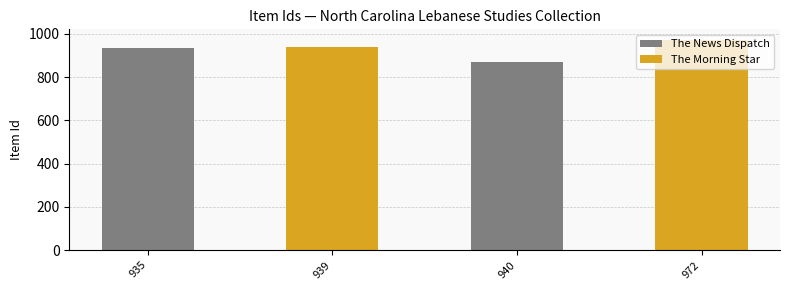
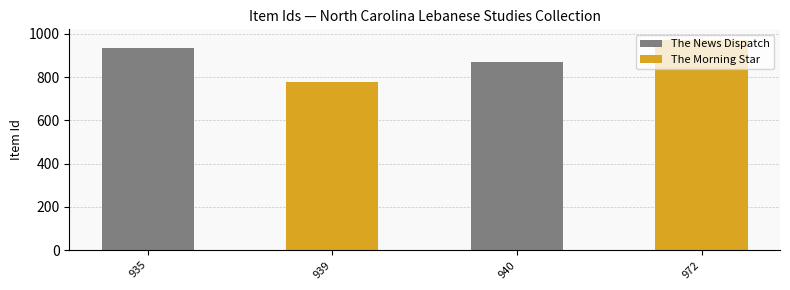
  {
    "935": 940,
-   "939": 940,
+   "939": 780,
    "940": 870
  }
